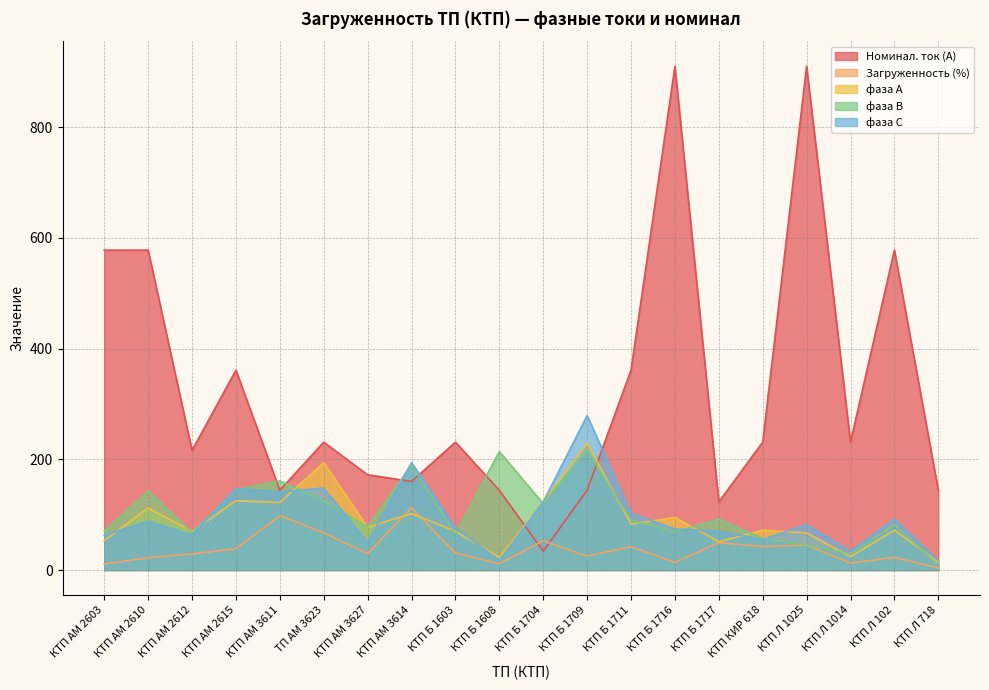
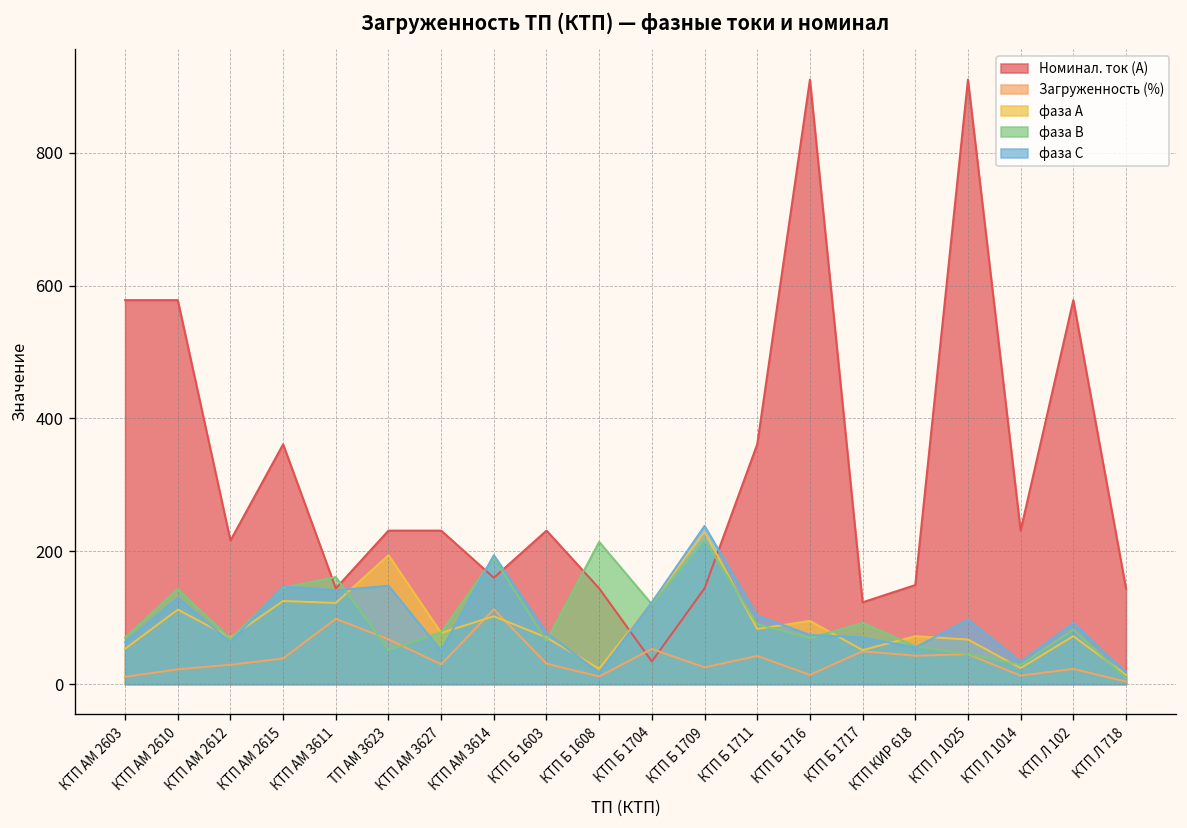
  {
    "Номинал. ток (А)": {
      "КТП АМ 2603": 580,
      "КТП АМ 2610": 580,
      "КТП АМ 2612": 220,
      "КТП АМ 2615": 360,
      "ТП АМ 3623": 230,
-     "КТП АМ 3627": 170,
+     "КТП АМ 3627": 230,
      "КТП АМ 3614": 160,
      "КТП Б 1603": 230,
      "КТП Б 1608": 140,
      "КТП Б 1704": 30,
      "КТП Б 1709": 140,
      "КТП Б 1711": 360,
      "КТП Б 1716": 910,
      "КТП Б 1717": 120,
-     "КТП КИР 618": 230,
+     "КТП КИР 618": 150,
      "КТП Л 1025": 910,
      "КТП Л 1014": 230,
      "КТП Л 102": 580,
      "КТП Л 718": 140
    },
    "фаза В": {
      "КТП АМ 2603": 70,
      "КТП АМ 2610": 140,
      "КТП АМ 3611": 160,
-     "ТП АМ 3623": 130,
+     "ТП АМ 3623": 50,
      "КТП Б 1603": 70,
      "КТП Б 1608": 210,
      "КТП Б 1709": 220,
      "КТП Б 1711": 90,
      "КТП Б 1716": 70,
      "КТП Б 1717": 90,
      "КТП Л 1014": 30,
      "КТП Л 102": 80,
      "КТП Л 718": 10
    },
    "фаза С": {
      "КТП АМ 2603": 60,
-     "КТП АМ 2610": 90,
+     "КТП АМ 2610": 130,
      "КТП АМ 2612": 60,
      "ТП АМ 3623": 150,
      "КТП АМ 3627": 50,
      "КТП Б 1603": 80,
      "КТП Б 1608": 20,
-     "КТП Б 1709": 280,
+     "КТП Б 1709": 240,
      "КТП Б 1711": 100,
      "КТП Б 1716": 70,
      "КТП Б 1717": 70,
-     "КТП Л 1025": 80,
+     "КТП Л 1025": 100,
      "КТП Л 1014": 30,
      "КТП Л 102": 90
    }
  }
